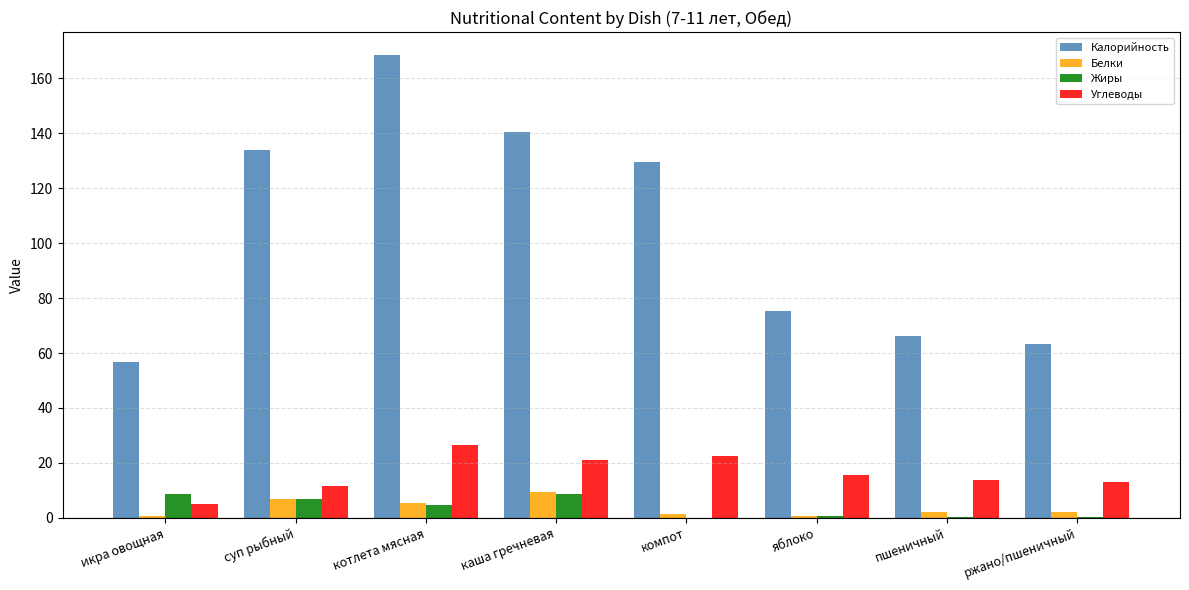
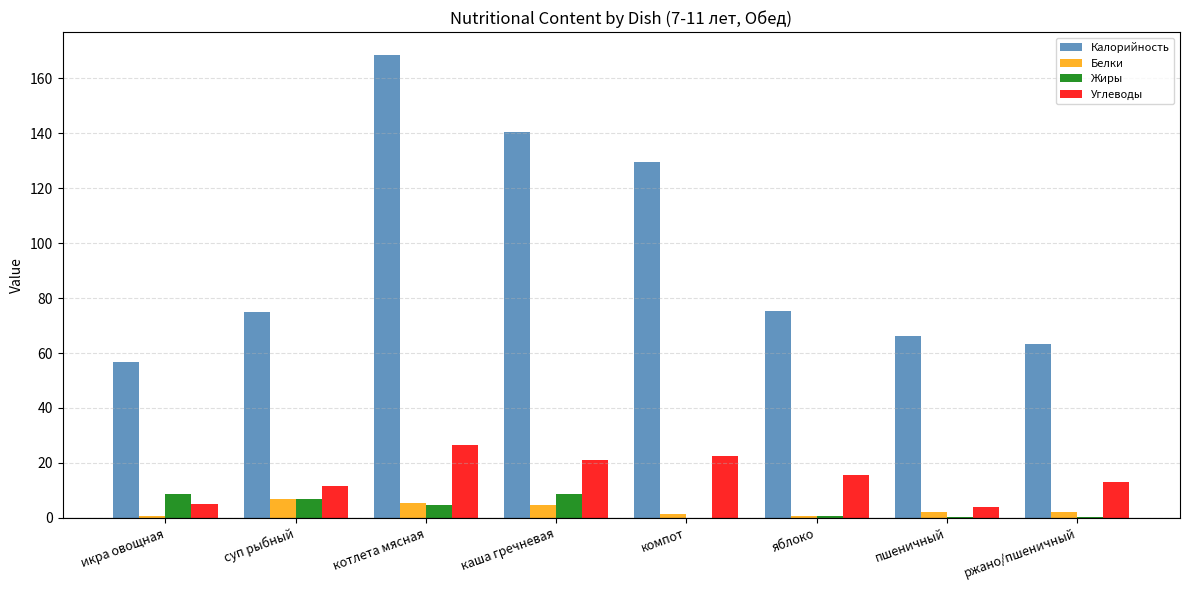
  {
    "Калорийность": {
      "икра овощная": 57,
-     "суп рыбный": 134,
+     "суп рыбный": 75,
      "котлета мясная": 168,
      "каша гречневая": 140,
      "компот": 130,
      "яблоко": 75,
      "пшеничный": 66,
      "ржано/пшеничный": 63
    },
    "Белки": {
      "суп рыбный": 7,
      "котлета мясная": 6,
-     "каша гречневая": 10,
+     "каша гречневая": 5,
      "компот": 1,
      "пшеничный": 2,
      "ржано/пшеничный": 2
    },
    "Жиры": {
      "икра овощная": 9,
      "суп рыбный": 7,
      "котлета мясная": 5,
      "каша гречневая": 9,
      "компот": 0
    },
    "Углеводы": {
      "икра овощная": 5,
      "суп рыбный": 11,
      "котлета мясная": 26,
      "каша гречневая": 21,
      "компот": 22,
      "яблоко": 16,
-     "пшеничный": 14,
+     "пшеничный": 4,
      "ржано/пшеничный": 13
    }
  }
